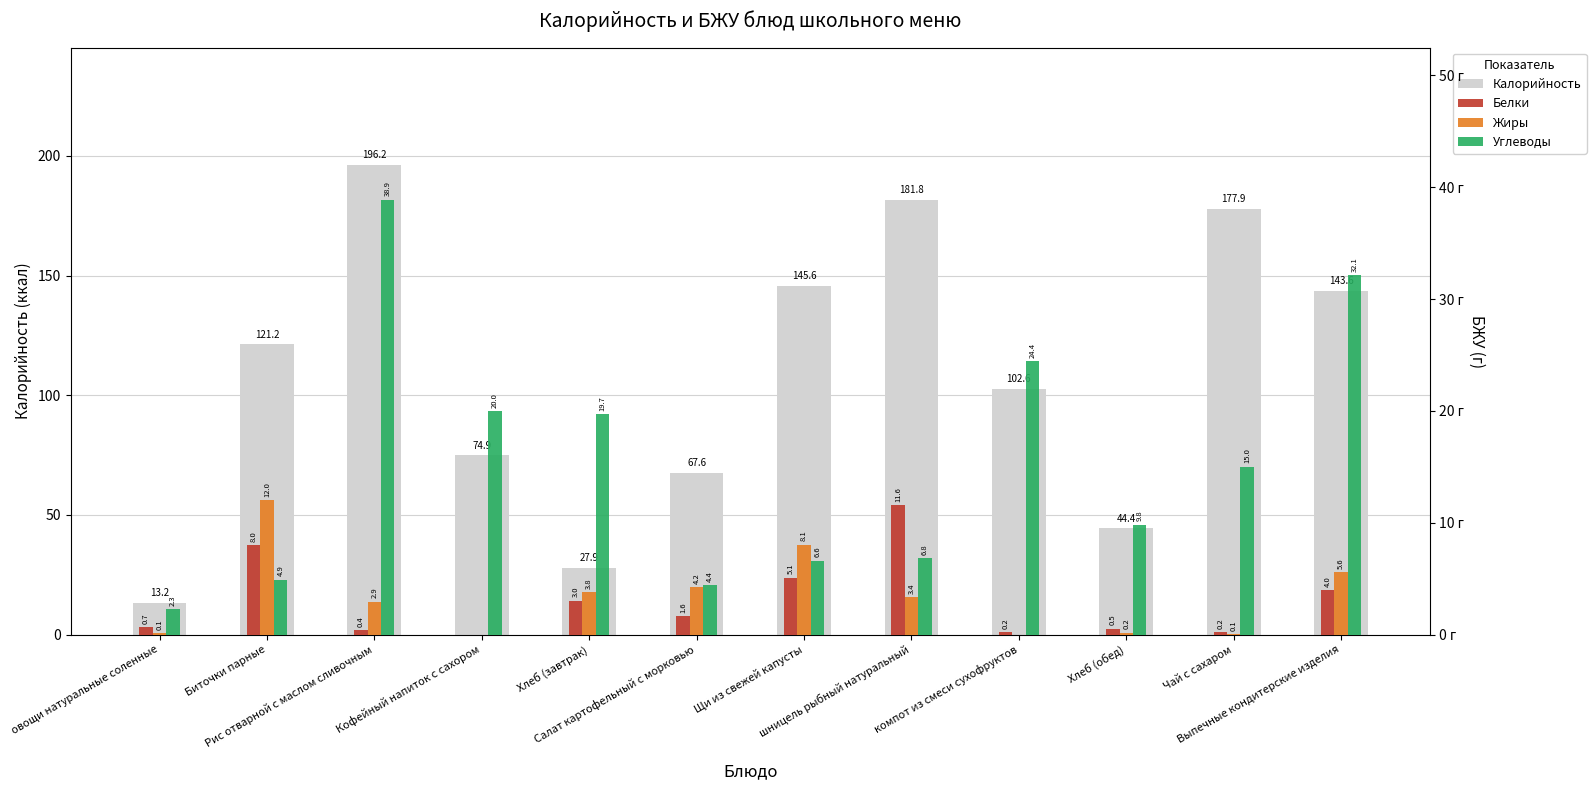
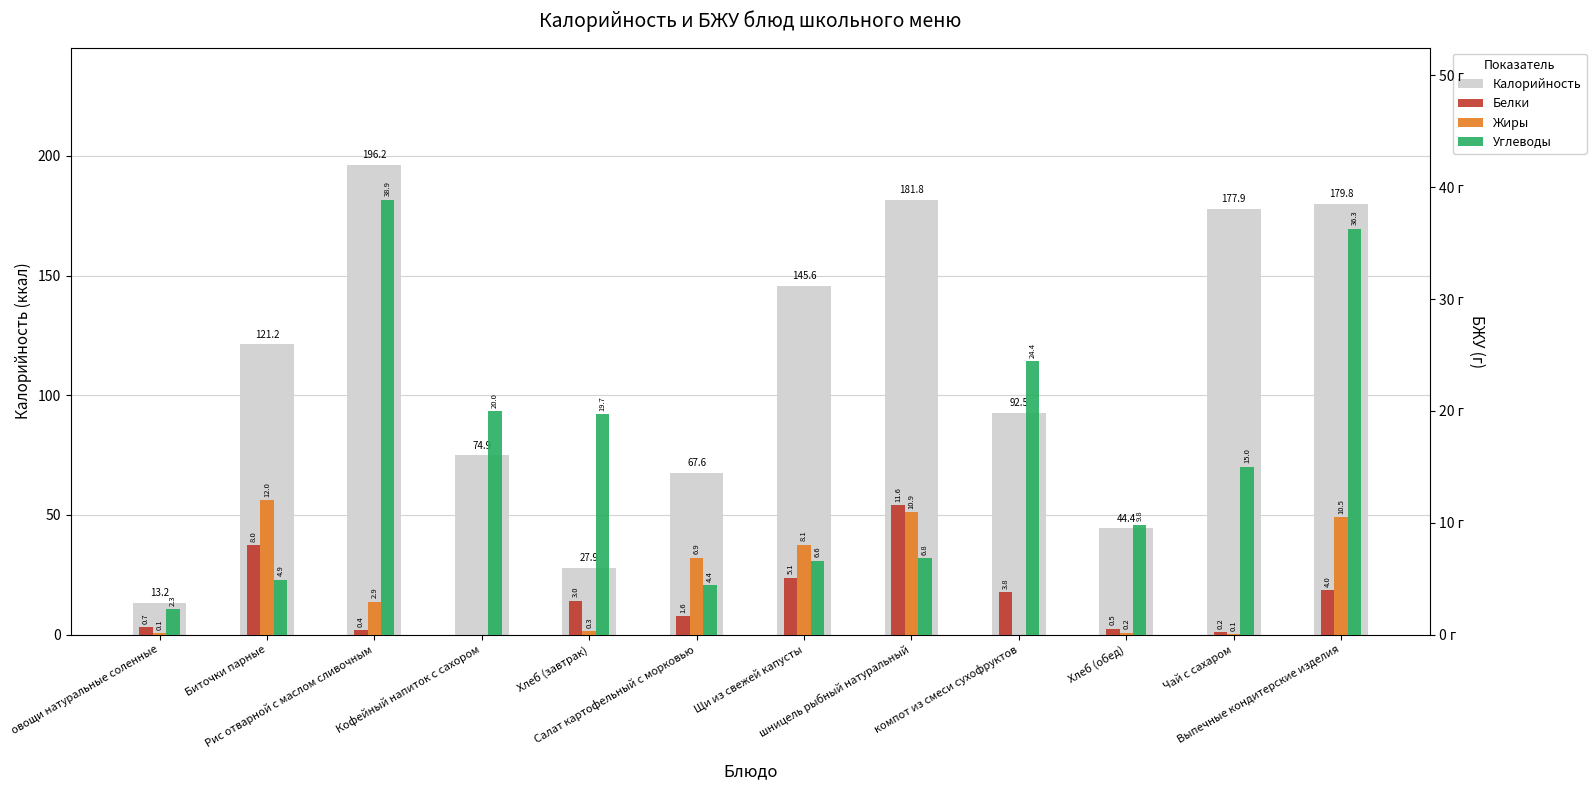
  {
    "Калорийность": {
      "овощи натуральные соленные": 13.2,
      "Биточки парные": 121.2,
      "Рис отварной с маслом сливочным": 196.2,
      "Кофейный напиток с сахором": 74.9,
      "Хлеб (завтрак)": 27.9,
      "Салат картофельный с морковью": 67.6,
      "Щи из свежей капусты": 145.6,
      "шницель рыбный натуральный": 181.8,
-     "компот из смеси сухофруктов": 102.6,
+     "компот из смеси сухофруктов": 92.5,
      "Хлеб (обед)": 44.4,
      "Чай с сахаром": 177.9,
-     "Выпечные кондитерские изделия": 143.6
+     "Выпечные кондитерские изделия": 179.8
    },
    "Белки": {
      "овощи натуральные соленные": 0.7,
      "Биточки парные": 8.0,
      "Рис отварной с маслом сливочным": 0.4,
      "Хлеб (завтрак)": 3.0,
      "Салат картофельный с морковью": 1.6,
      "Щи из свежей капусты": 5.1,
      "шницель рыбный натуральный": 11.6,
-     "компот из смеси сухофруктов": 0.2,
+     "компот из смеси сухофруктов": 3.8,
      "Хлеб (обед)": 0.5,
      "Чай с сахаром": 0.2,
      "Выпечные кондитерские изделия": 4.0
    },
    "Жиры": {
      "овощи натуральные соленные": 0.1,
      "Биточки парные": 12.0,
      "Рис отварной с маслом сливочным": 2.9,
-     "Хлеб (завтрак)": 3.8,
-     "Салат картофельный с морковью": 4.2,
+     "Хлеб (завтрак)": 0.3,
+     "Салат картофельный с морковью": 6.9,
      "Щи из свежей капусты": 8.1,
-     "шницель рыбный натуральный": 3.4,
+     "шницель рыбный натуральный": 10.9,
      "Хлеб (обед)": 0.2,
      "Чай с сахаром": 0.1,
-     "Выпечные кондитерские изделия": 5.6
+     "Выпечные кондитерские изделия": 10.5
    },
    "Углеводы": {
      "овощи натуральные соленные": 2.3,
      "Биточки парные": 4.9,
      "Рис отварной с маслом сливочным": 38.9,
      "Кофейный напиток с сахором": 20.0,
      "Хлеб (завтрак)": 19.7,
      "Салат картофельный с морковью": 4.4,
      "Щи из свежей капусты": 6.6,
      "шницель рыбный натуральный": 6.8,
      "компот из смеси сухофруктов": 24.4,
      "Хлеб (обед)": 9.8,
      "Чай с сахаром": 15.0,
-     "Выпечные кондитерские изделия": 32.1
+     "Выпечные кондитерские изделия": 36.3
    }
  }
